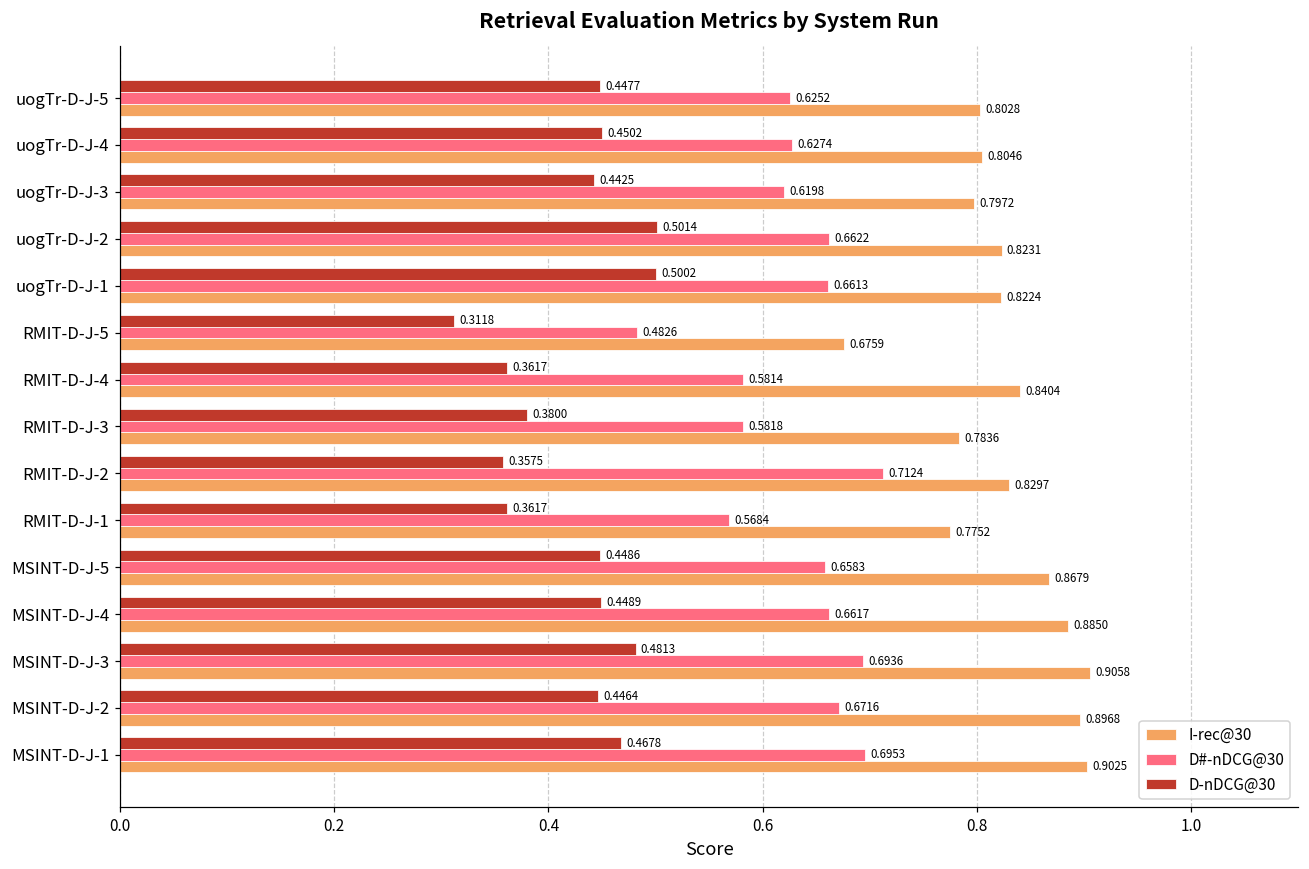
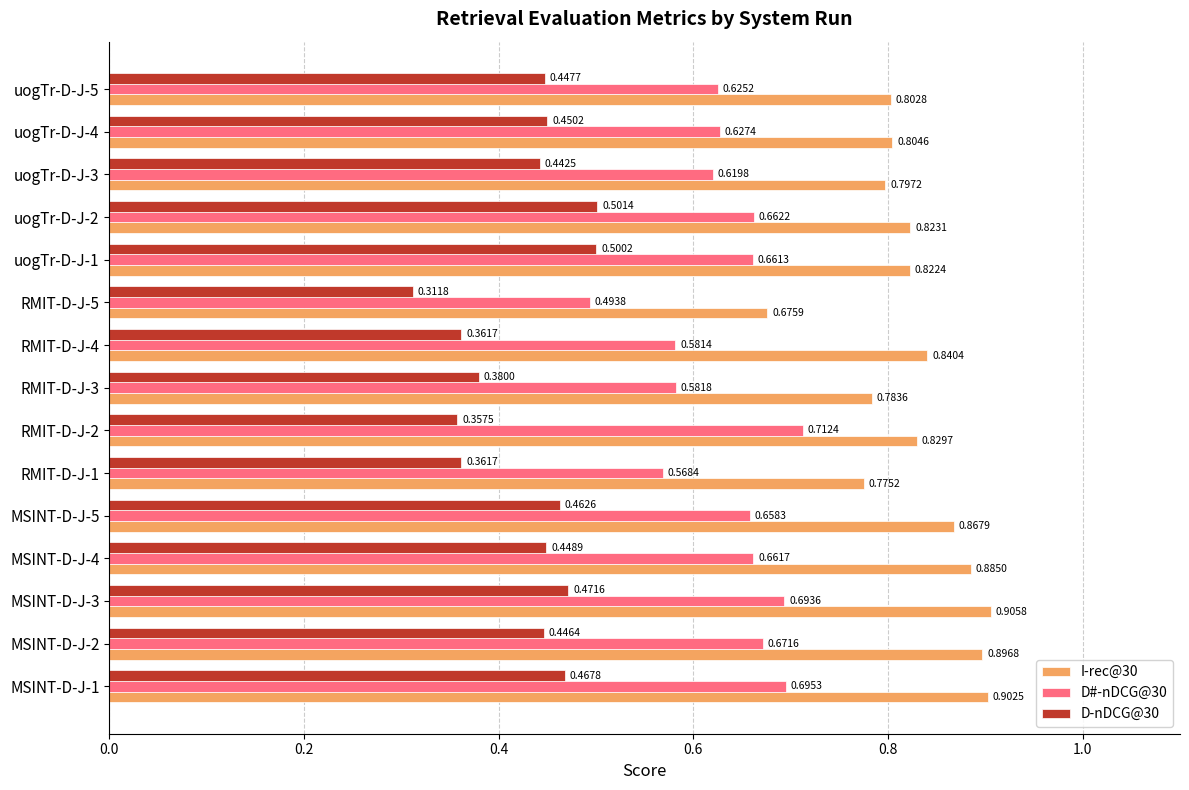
  {
    "I-rec@30": {
      "uogTr-D-J-5": 0.8028,
      "uogTr-D-J-4": 0.8046,
      "uogTr-D-J-3": 0.7972,
      "uogTr-D-J-2": 0.8231,
      "uogTr-D-J-1": 0.8224,
      "RMIT-D-J-5": 0.6759,
      "RMIT-D-J-4": 0.8404,
      "RMIT-D-J-3": 0.7836,
      "RMIT-D-J-2": 0.8297,
      "RMIT-D-J-1": 0.7752,
      "MSINT-D-J-5": 0.8679,
      "MSINT-D-J-4": 0.8850,
      "MSINT-D-J-3": 0.9058,
      "MSINT-D-J-2": 0.8968,
      "MSINT-D-J-1": 0.9025
    },
    "D#-nDCG@30": {
      "uogTr-D-J-5": 0.6252,
      "uogTr-D-J-4": 0.6274,
      "uogTr-D-J-3": 0.6198,
      "uogTr-D-J-2": 0.6622,
      "uogTr-D-J-1": 0.6613,
-     "RMIT-D-J-5": 0.4826,
+     "RMIT-D-J-5": 0.4938,
      "RMIT-D-J-4": 0.5814,
      "RMIT-D-J-3": 0.5818,
      "RMIT-D-J-2": 0.7124,
      "RMIT-D-J-1": 0.5684,
      "MSINT-D-J-5": 0.6583,
      "MSINT-D-J-4": 0.6617,
      "MSINT-D-J-3": 0.6936,
      "MSINT-D-J-2": 0.6716,
      "MSINT-D-J-1": 0.6953
    },
    "D-nDCG@30": {
      "uogTr-D-J-5": 0.4477,
      "uogTr-D-J-4": 0.4502,
      "uogTr-D-J-3": 0.4425,
      "uogTr-D-J-2": 0.5014,
      "uogTr-D-J-1": 0.5002,
      "RMIT-D-J-5": 0.3118,
      "RMIT-D-J-4": 0.3617,
      "RMIT-D-J-3": 0.3800,
      "RMIT-D-J-2": 0.3575,
      "RMIT-D-J-1": 0.3617,
-     "MSINT-D-J-5": 0.4486,
+     "MSINT-D-J-5": 0.4626,
      "MSINT-D-J-4": 0.4489,
-     "MSINT-D-J-3": 0.4813,
+     "MSINT-D-J-3": 0.4716,
      "MSINT-D-J-2": 0.4464,
      "MSINT-D-J-1": 0.4678
    }
  }
